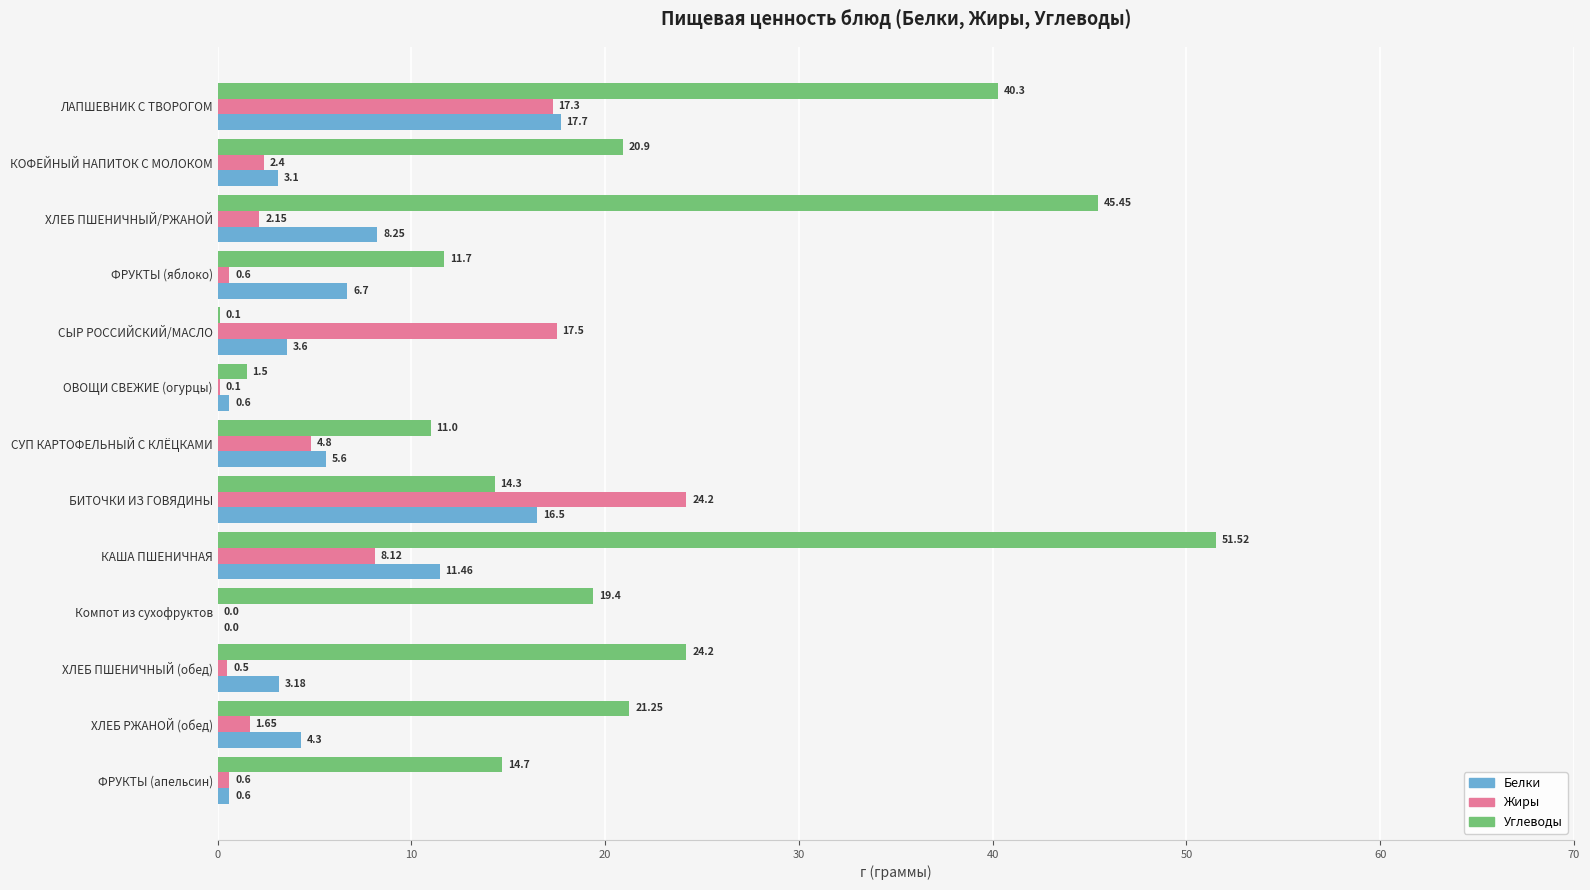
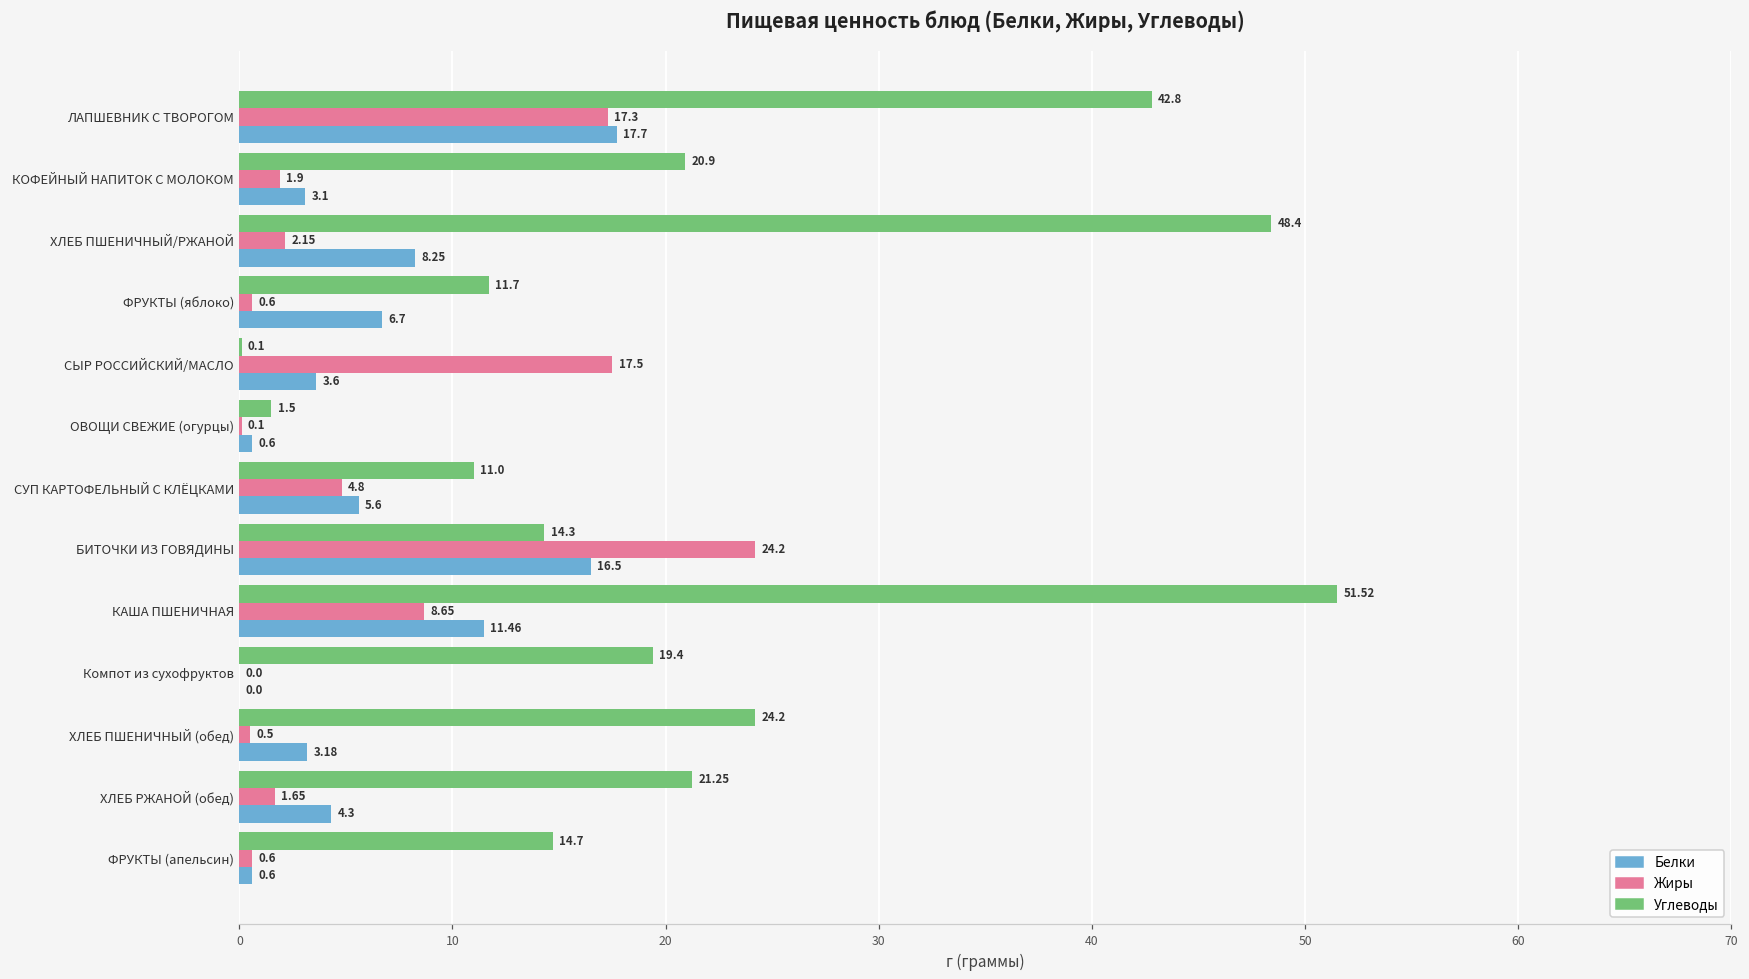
  {
    "Белки": {
      "ЛАПШЕВНИК С ТВОРОГОМ": 17.7,
      "КОФЕЙНЫЙ НАПИТОК С МОЛОКОМ": 3.1,
      "ХЛЕБ ПШЕНИЧНЫЙ/РЖАНОЙ": 8.25,
      "ФРУКТЫ (яблоко)": 6.7,
      "СЫР РОССИЙСКИЙ/МАСЛО": 3.6,
      "ОВОЩИ СВЕЖИЕ (огурцы)": 0.6,
      "СУП КАРТОФЕЛЬНЫЙ С КЛЁЦКАМИ": 5.6,
      "БИТОЧКИ ИЗ ГОВЯДИНЫ": 16.5,
      "КАША ПШЕНИЧНАЯ": 11.46,
      "Компот из сухофруктов": 0.0,
      "ХЛЕБ ПШЕНИЧНЫЙ (обед)": 3.18,
      "ХЛЕБ РЖАНОЙ (обед)": 4.3,
      "ФРУКТЫ (апельсин)": 0.6
    },
    "Жиры": {
      "ЛАПШЕВНИК С ТВОРОГОМ": 17.3,
-     "КОФЕЙНЫЙ НАПИТОК С МОЛОКОМ": 2.4,
+     "КОФЕЙНЫЙ НАПИТОК С МОЛОКОМ": 1.9,
      "ХЛЕБ ПШЕНИЧНЫЙ/РЖАНОЙ": 2.15,
      "ФРУКТЫ (яблоко)": 0.6,
      "СЫР РОССИЙСКИЙ/МАСЛО": 17.5,
      "ОВОЩИ СВЕЖИЕ (огурцы)": 0.1,
      "СУП КАРТОФЕЛЬНЫЙ С КЛЁЦКАМИ": 4.8,
      "БИТОЧКИ ИЗ ГОВЯДИНЫ": 24.2,
-     "КАША ПШЕНИЧНАЯ": 8.12,
+     "КАША ПШЕНИЧНАЯ": 8.65,
      "Компот из сухофруктов": 0.0,
      "ХЛЕБ ПШЕНИЧНЫЙ (обед)": 0.5,
      "ХЛЕБ РЖАНОЙ (обед)": 1.65,
      "ФРУКТЫ (апельсин)": 0.6
    },
    "Углеводы": {
-     "ЛАПШЕВНИК С ТВОРОГОМ": 40.3,
+     "ЛАПШЕВНИК С ТВОРОГОМ": 42.8,
      "КОФЕЙНЫЙ НАПИТОК С МОЛОКОМ": 20.9,
-     "ХЛЕБ ПШЕНИЧНЫЙ/РЖАНОЙ": 45.45,
+     "ХЛЕБ ПШЕНИЧНЫЙ/РЖАНОЙ": 48.4,
      "ФРУКТЫ (яблоко)": 11.7,
      "СЫР РОССИЙСКИЙ/МАСЛО": 0.1,
      "ОВОЩИ СВЕЖИЕ (огурцы)": 1.5,
      "СУП КАРТОФЕЛЬНЫЙ С КЛЁЦКАМИ": 11.0,
      "БИТОЧКИ ИЗ ГОВЯДИНЫ": 14.3,
      "КАША ПШЕНИЧНАЯ": 51.52,
      "Компот из сухофруктов": 19.4,
      "ХЛЕБ ПШЕНИЧНЫЙ (обед)": 24.2,
      "ХЛЕБ РЖАНОЙ (обед)": 21.25,
      "ФРУКТЫ (апельсин)": 14.7
    }
  }
